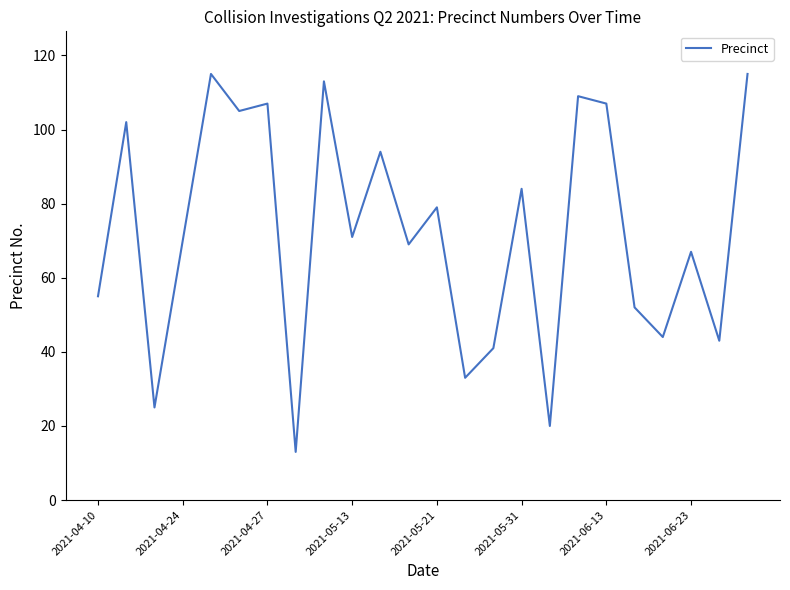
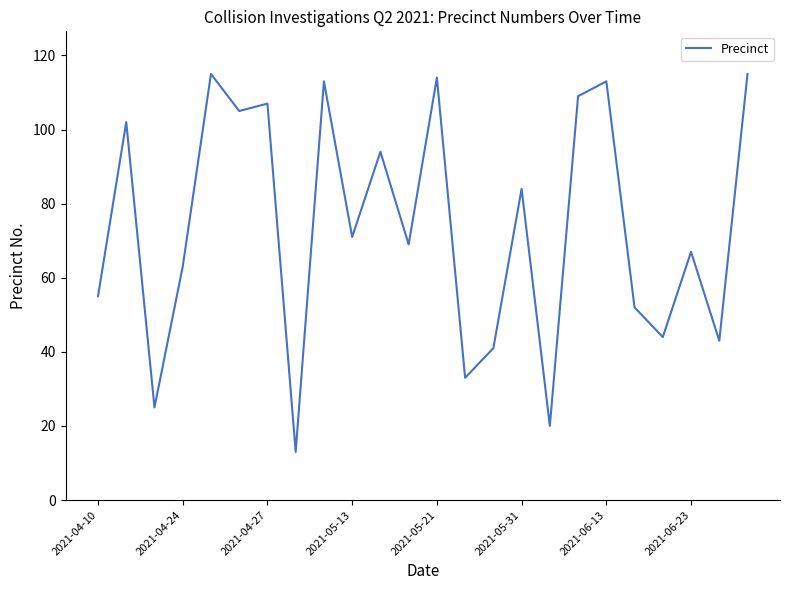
  {
    "2021-04-10": 55,
-   "2021-04-24": 70,
+   "2021-04-24": 63,
    "2021-04-27": 107,
    "2021-05-13": 71,
-   "2021-05-21": 79,
+   "2021-05-21": 114,
    "2021-05-31": 84,
-   "2021-06-13": 107,
+   "2021-06-13": 113,
    "2021-06-23": 67
  }
